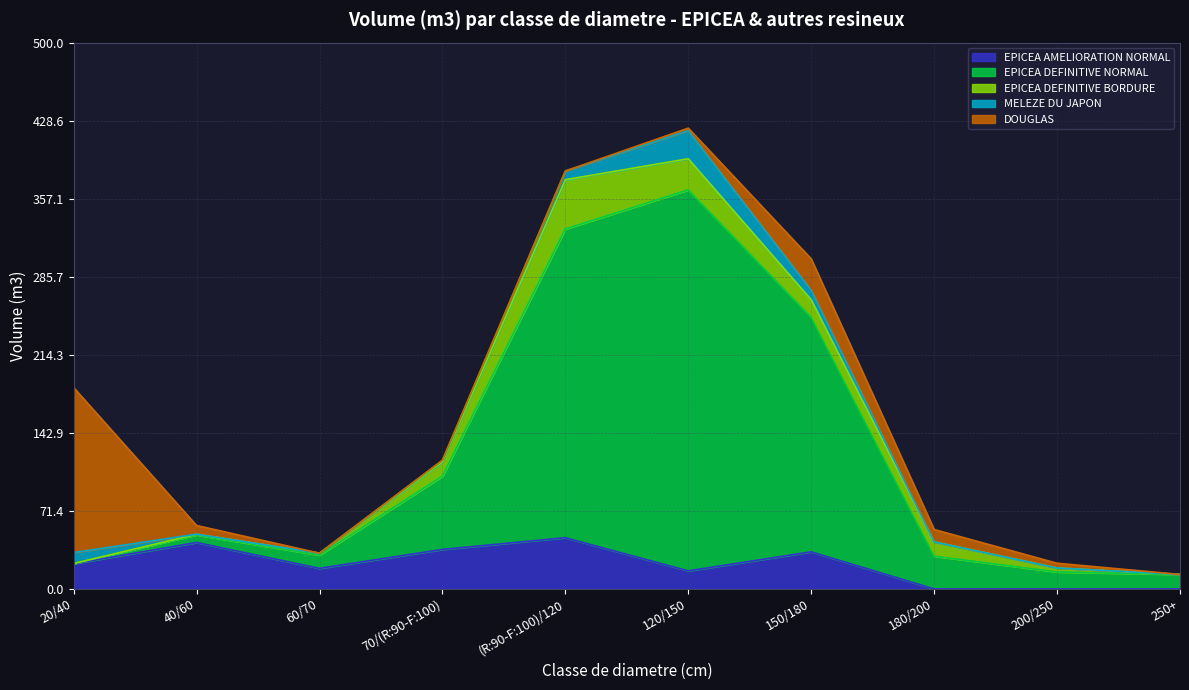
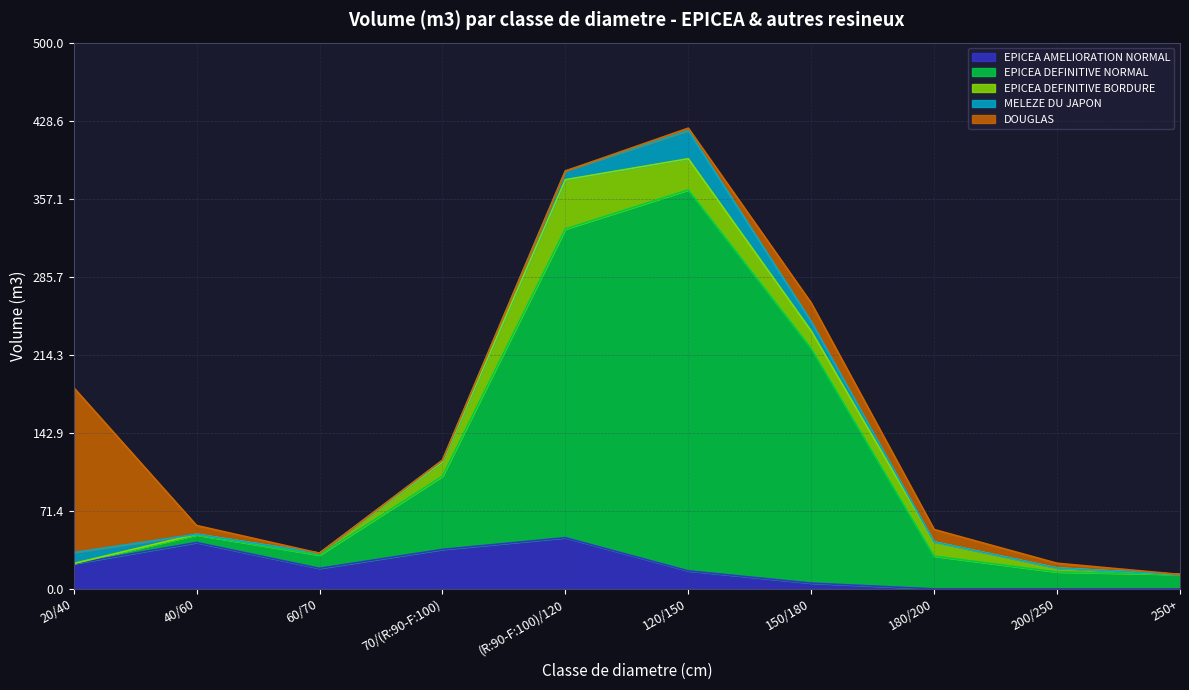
  {
    "EPICEA AMELIORATION NORMAL": {
      "40/60": 42,
      "60/70": 19,
      "70/(R:90-F:100)": 36,
      "(R:90-F:100)/120": 47,
      "120/150": 16,
-     "150/180": 34,
+     "150/180": 5,
      "180/200": 0,
      "200/250": 0,
      "250+": 0
    },
    "EPICEA DEFINITIVE NORMAL": {
      "70/(R:90-F:100)": 67,
      "(R:90-F:100)/120": 283,
      "120/150": 349,
      "150/180": 215,
      "180/200": 30,
      "200/250": 15
    },
    "EPICEA DEFINITIVE BORDURE": {
      "(R:90-F:100)/120": 45,
      "120/150": 29,
      "150/180": 16
    },
    "MELEZE DU JAPON": {
      "20/40": 10,
      "150/180": 9
    },
    "DOUGLAS": {
      "20/40": 151,
      "40/60": 8,
-     "150/180": 29,
+     "150/180": 17,
      "180/200": 11,
      "200/250": 4
    }
  }
